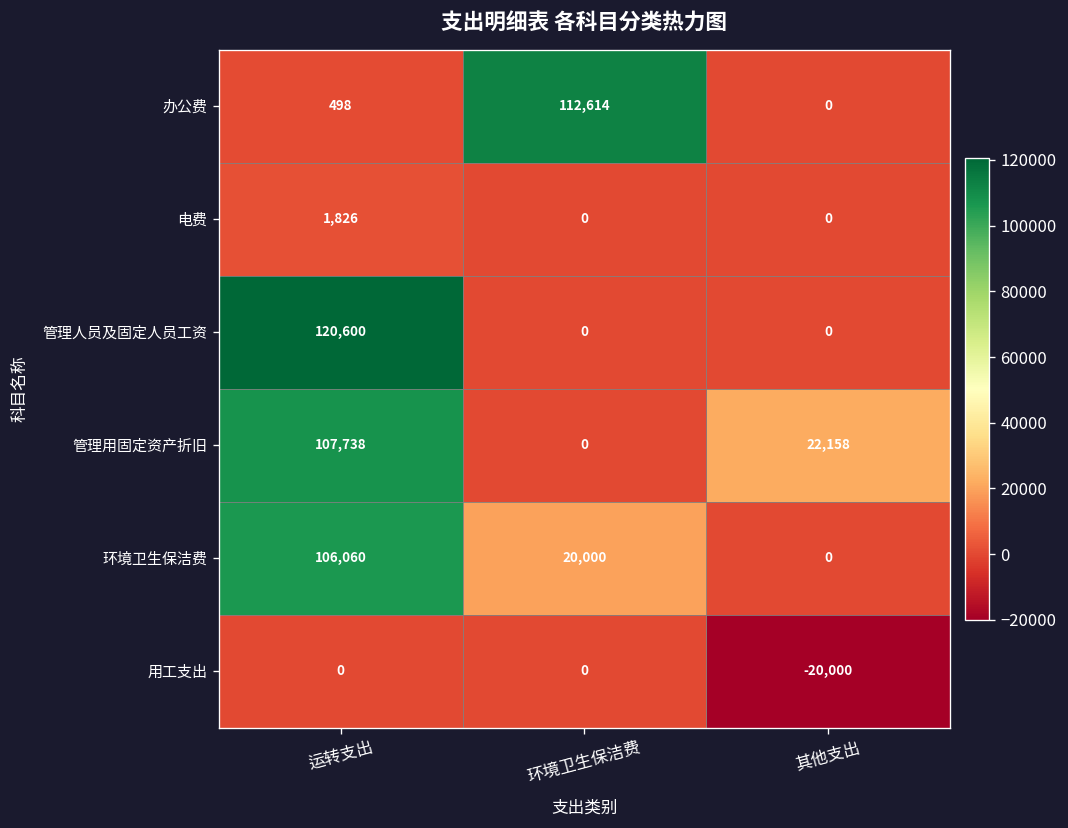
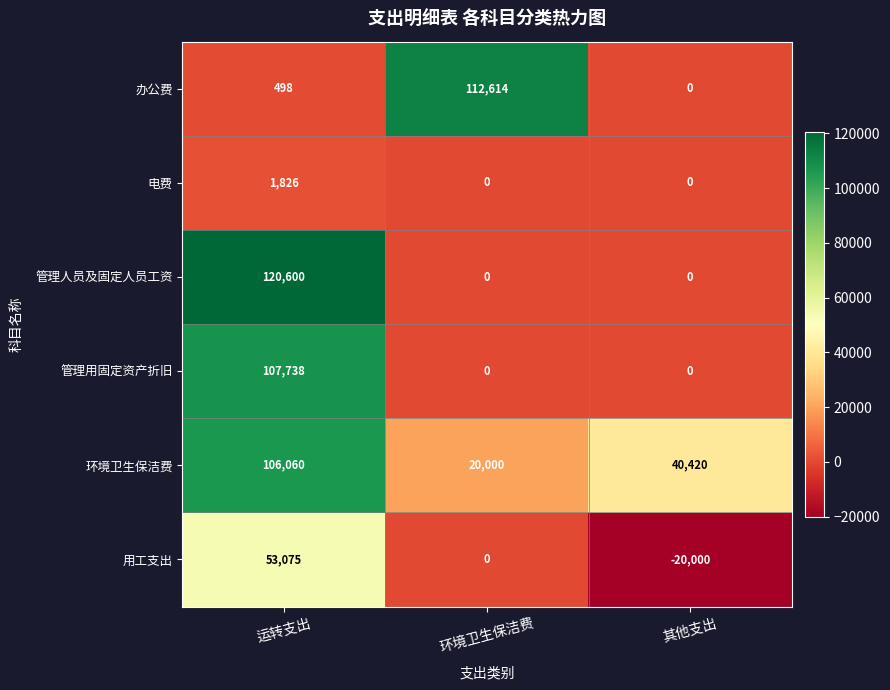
  {
    "办公费": {
      "运转支出": "498",
      "环境卫生保洁费": "112,614",
      "其他支出": "0"
    },
    "电费": {
      "运转支出": "1,826",
      "环境卫生保洁费": "0",
      "其他支出": "0"
    },
    "管理人员及固定人员工资": {
      "运转支出": "120,600",
      "环境卫生保洁费": "0",
      "其他支出": "0"
    },
    "管理用固定资产折旧": {
      "运转支出": "107,738",
      "环境卫生保洁费": "0",
-     "其他支出": "22,158"
+     "其他支出": "0"
    },
    "环境卫生保洁费": {
      "运转支出": "106,060",
      "环境卫生保洁费": "20,000",
-     "其他支出": "0"
+     "其他支出": "40,420"
    },
    "用工支出": {
-     "运转支出": "0",
+     "运转支出": "53,075",
      "环境卫生保洁费": "0",
      "其他支出": "-20,000"
    }
  }
